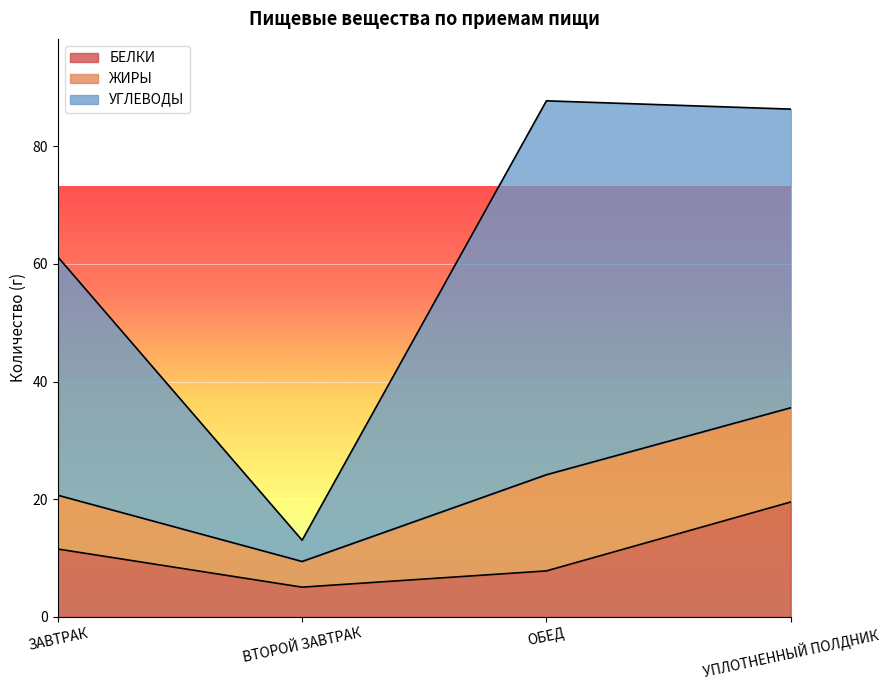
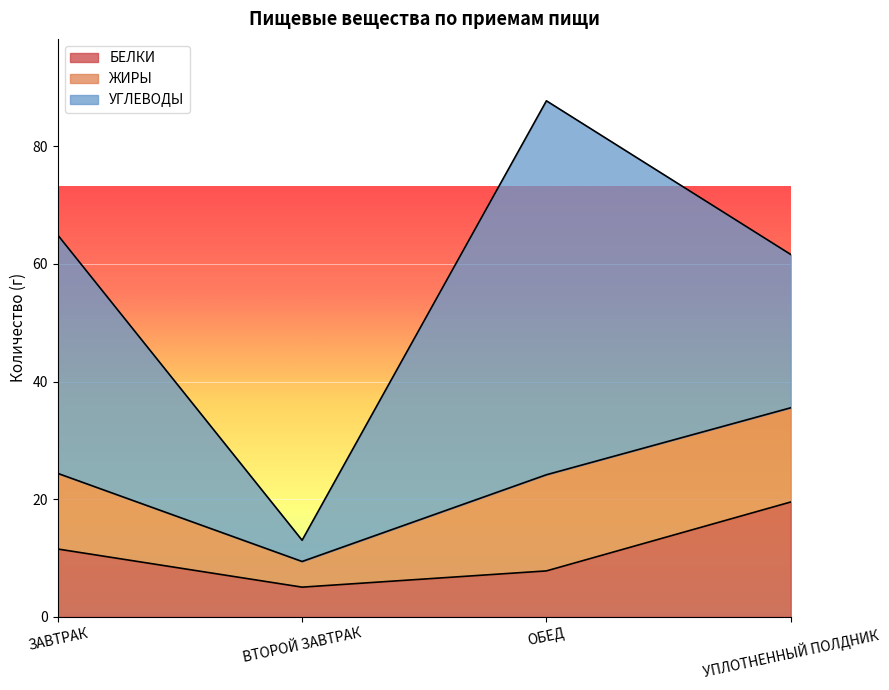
  {
    "БЕЛКИ": {
      "ЗАВТРАК": 12,
      "ВТОРОЙ ЗАВТРАК": 5,
      "ОБЕД": 8,
      "УПЛОТНЕННЫЙ ПОЛДНИК": 20
    },
    "ЖИРЫ": {
-     "ЗАВТРАК": 9,
+     "ЗАВТРАК": 13,
      "ВТОРОЙ ЗАВТРАК": 4,
      "ОБЕД": 16,
      "УПЛОТНЕННЫЙ ПОЛДНИК": 16
    },
    "УГЛЕВОДЫ": {
      "ЗАВТРАК": 41,
      "ВТОРОЙ ЗАВТРАК": 4,
      "ОБЕД": 64,
-     "УПЛОТНЕННЫЙ ПОЛДНИК": 51
+     "УПЛОТНЕННЫЙ ПОЛДНИК": 26
    }
  }
